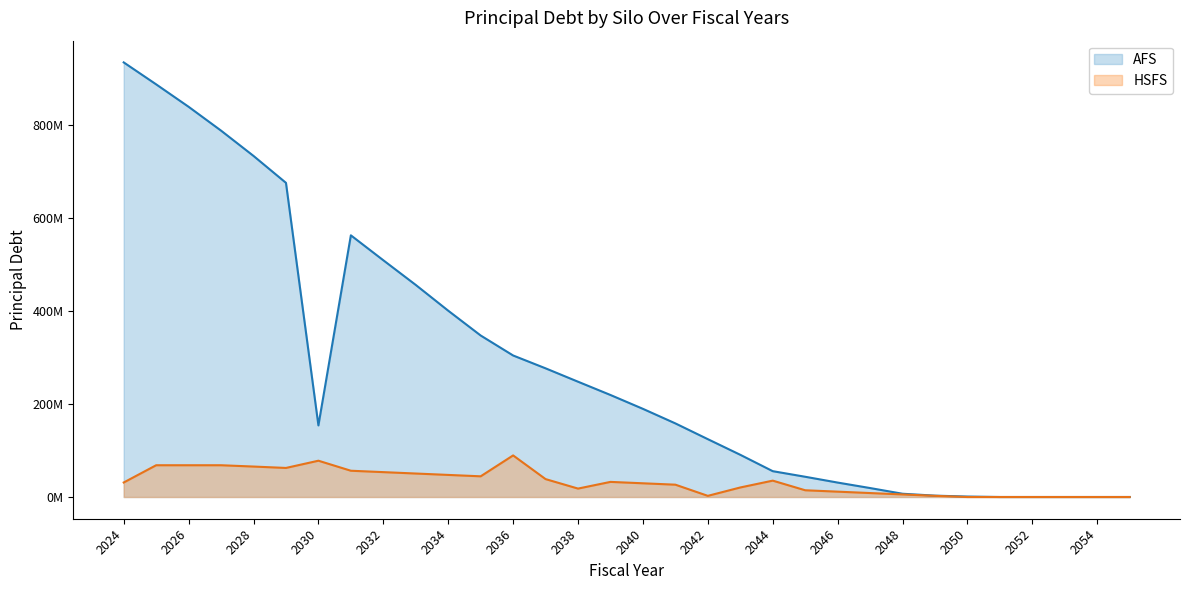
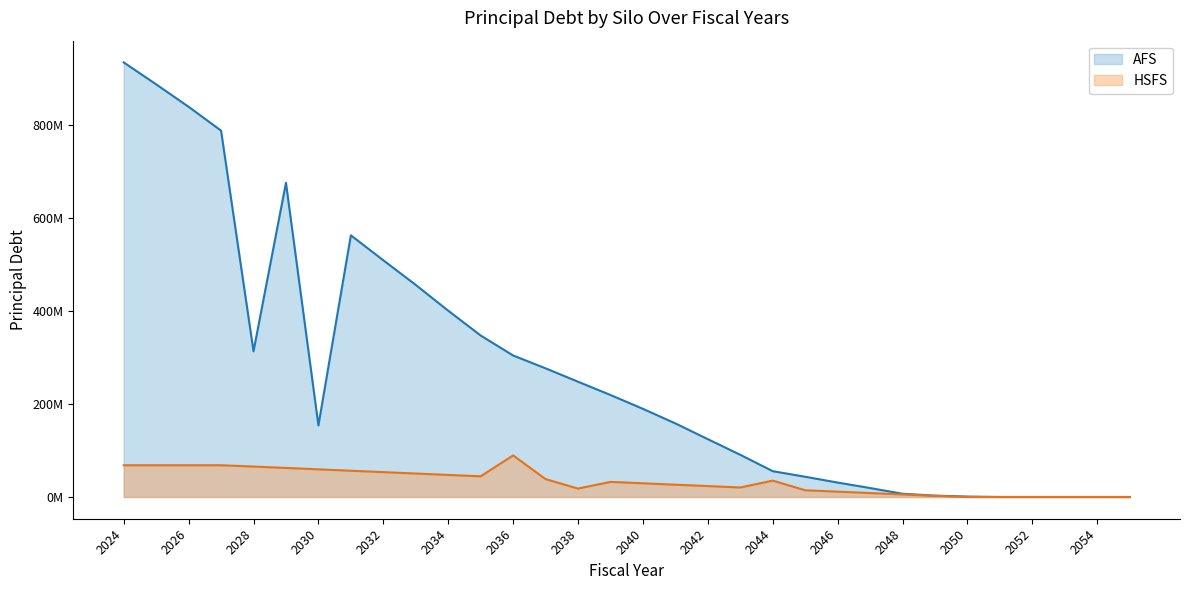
  {
    "AFS": {
      "2024": 930000000,
      "2026": 840000000,
-     "2028": 730000000,
+     "2028": 310000000,
      "2030": 150000000,
      "2032": 510000000,
      "2034": 400000000,
      "2036": 300000000,
      "2038": 250000000,
      "2040": 190000000,
      "2042": 120000000,
      "2044": 60000000,
      "2046": 30000000
    },
    "HSFS": {
-     "2024": 30000000,
+     "2024": 70000000,
      "2026": 70000000,
      "2028": 70000000,
-     "2030": 80000000,
+     "2030": 60000000,
      "2032": 50000000,
      "2034": 50000000,
      "2036": 90000000,
      "2038": 20000000,
      "2040": 30000000,
-     "2042": 0,
+     "2042": 20000000,
      "2044": 40000000,
      "2046": 10000000
    }
  }
